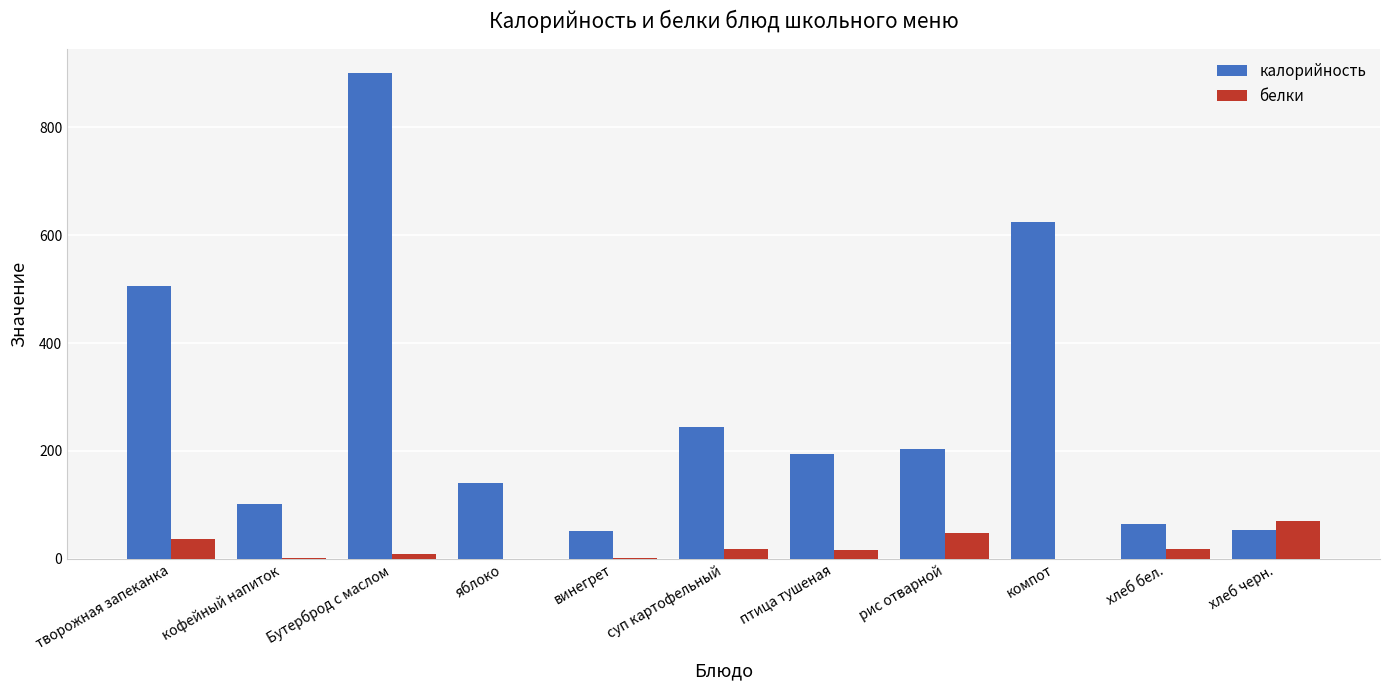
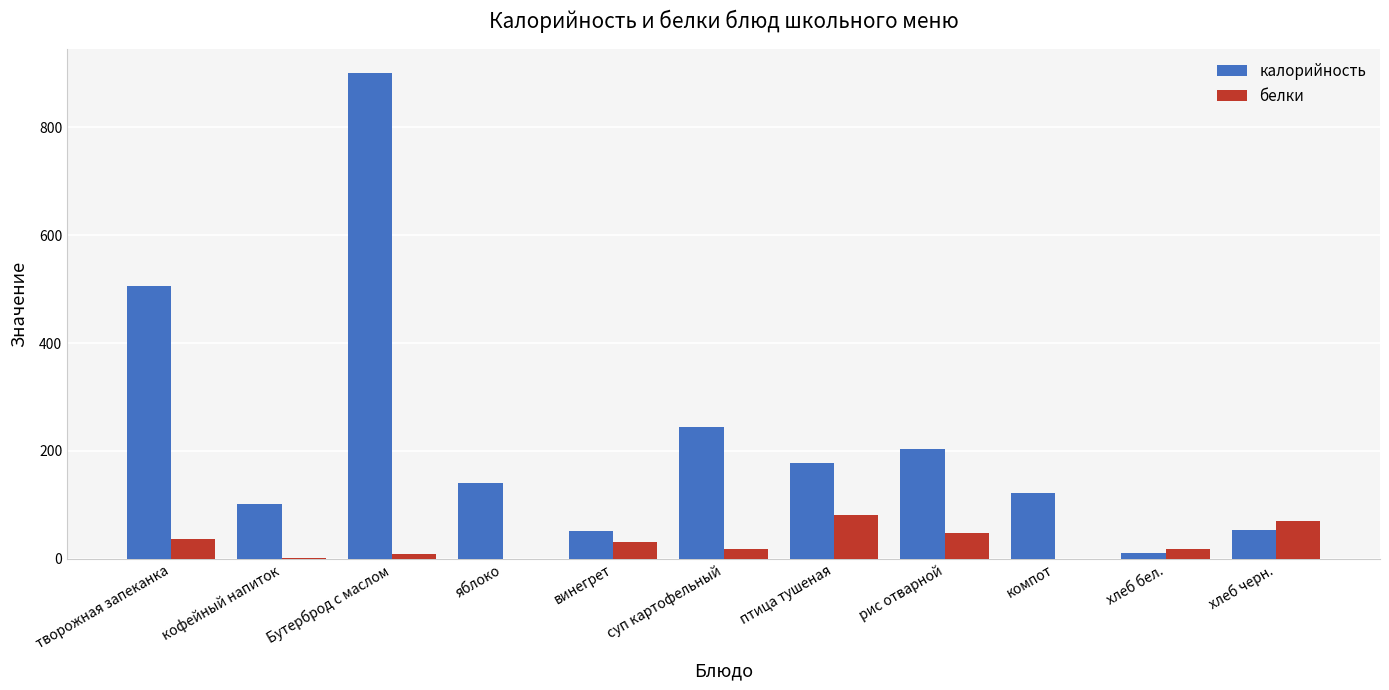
  {
    "калорийность": {
      "творожная запеканка": 510,
      "кофейный напиток": 100,
      "Бутерброд с маслом": 900,
      "яблоко": 140,
      "винегрет": 50,
      "суп картофельный": 240,
-     "птица тушеная": 200,
+     "птица тушеная": 180,
      "рис отварной": 200,
-     "компот": 620,
-     "хлеб бел.": 70,
+     "компот": 120,
+     "хлеб бел.": 10,
      "хлеб черн.": 50
    },
    "белки": {
      "творожная запеканка": 40,
      "Бутерброд с маслом": 10,
-     "винегрет": 0,
+     "винегрет": 30,
      "суп картофельный": 20,
-     "птица тушеная": 20,
+     "птица тушеная": 80,
      "рис отварной": 50,
      "хлеб бел.": 20,
      "хлеб черн.": 70
    }
  }
